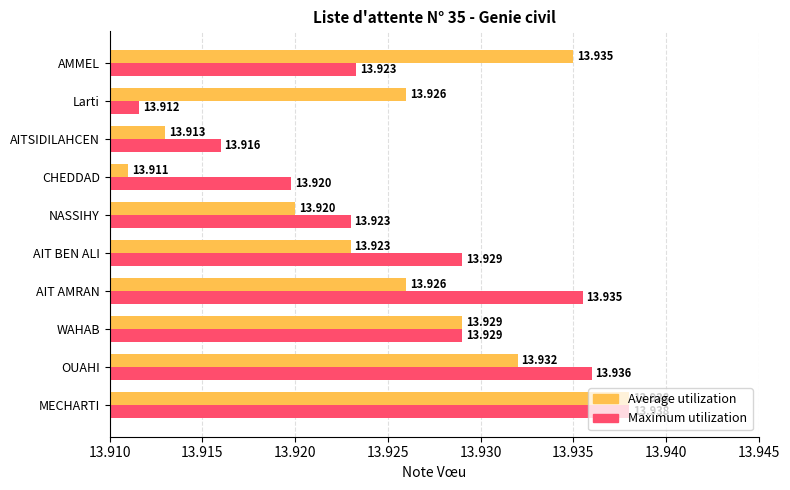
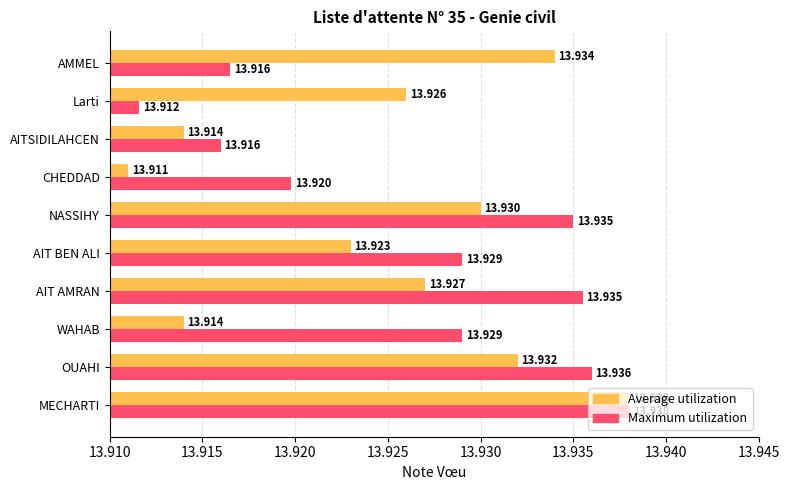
  {
    "Average utilization": {
-     "AMMEL": 13.935,
+     "AMMEL": 13.934,
      "Larti": 13.926,
-     "AITSIDILAHCEN": 13.913,
+     "AITSIDILAHCEN": 13.914,
      "CHEDDAD": 13.911,
-     "NASSIHY": 13.920,
+     "NASSIHY": 13.930,
      "AIT BEN ALI": 13.923,
-     "AIT AMRAN": 13.926,
-     "WAHAB": 13.929,
+     "AIT AMRAN": 13.927,
+     "WAHAB": 13.914,
      "OUAHI": 13.932
    },
    "Maximum utilization": {
-     "AMMEL": 13.923,
+     "AMMEL": 13.916,
      "Larti": 13.912,
      "AITSIDILAHCEN": 13.916,
      "CHEDDAD": 13.920,
-     "NASSIHY": 13.923,
+     "NASSIHY": 13.935,
      "AIT BEN ALI": 13.929,
      "AIT AMRAN": 13.935,
      "WAHAB": 13.929,
      "OUAHI": 13.936
    }
  }
